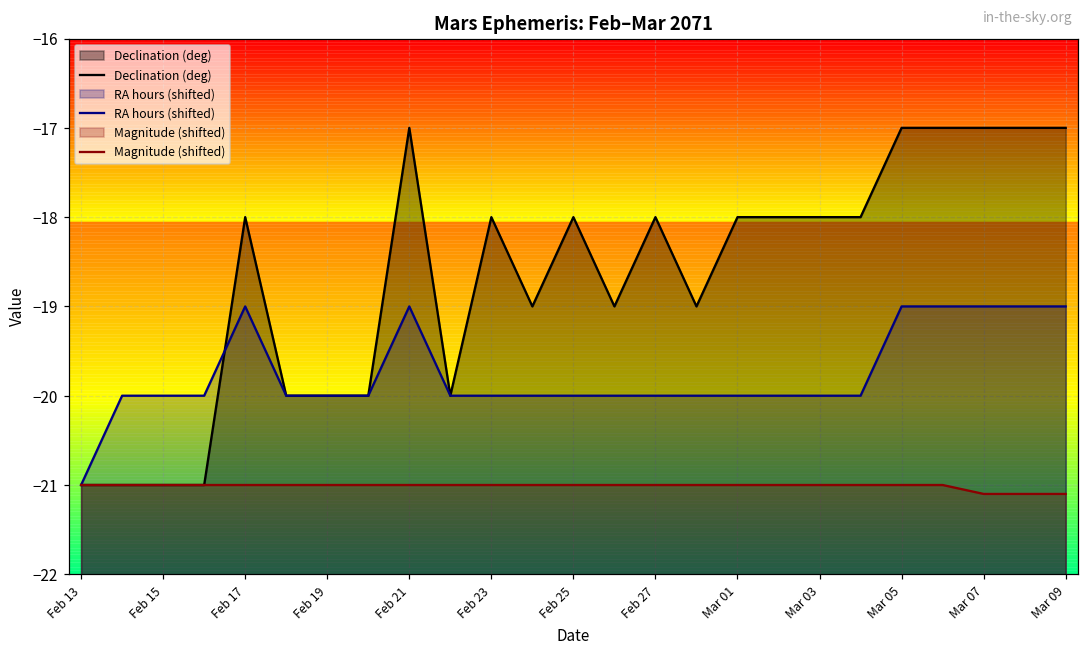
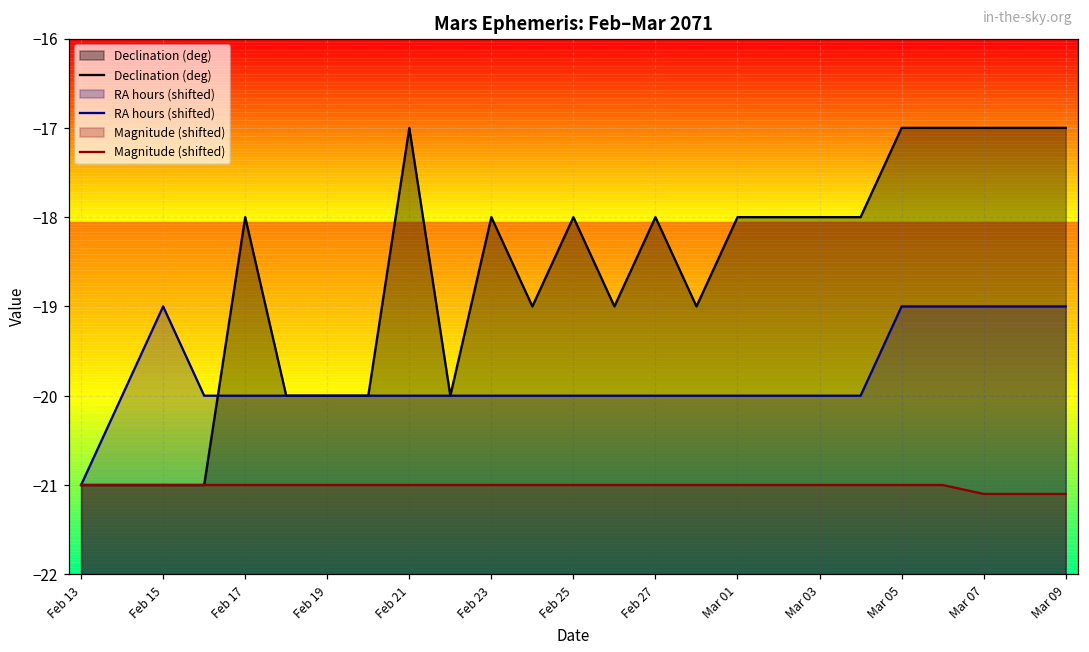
  {
    "Declination (deg)": {
      "Feb 17": -18.0,
      "Feb 21": -17.0,
      "Feb 23": -18.0,
      "Feb 25": -18.0,
      "Feb 27": -18.0,
      "Mar 01": -18.0,
      "Mar 03": -18.0,
      "Mar 05": -17.0,
      "Mar 07": -17.0,
      "Mar 09": -17.0
    },
    "RA hours (shifted)": {
-     "Feb 15": -20.0,
-     "Feb 17": -19.0,
-     "Feb 21": -19.0,
+     "Feb 15": -19.0,
+     "Feb 17": -20.0,
+     "Feb 21": -20.0,
      "Feb 23": -20.0,
      "Feb 25": -20.0,
      "Feb 27": -20.0,
      "Mar 01": -20.0,
      "Mar 03": -20.0,
      "Mar 05": -19.0,
      "Mar 07": -19.0,
      "Mar 09": -19.0
    },
    "Magnitude (shifted)": {
      "Feb 17": -21.0,
      "Feb 19": -21.0,
      "Feb 21": -21.0,
      "Feb 23": -21.0,
      "Feb 25": -21.0,
      "Feb 27": -21.0,
      "Mar 01": -21.0,
      "Mar 03": -21.0,
      "Mar 05": -21.0,
      "Mar 07": -21.1,
      "Mar 09": -21.1
    }
  }
